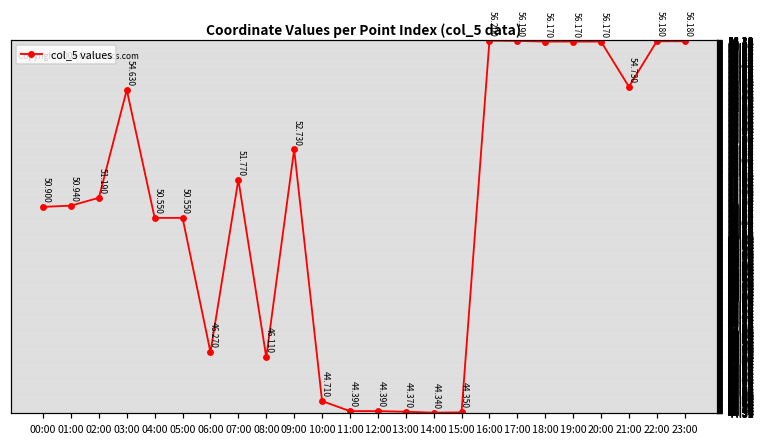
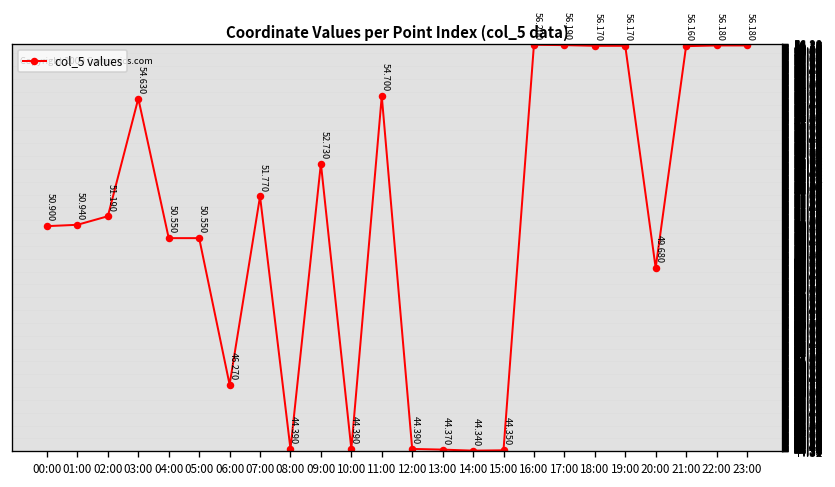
  {
    "00:00": 50.900,
    "01:00": 50.940,
    "02:00": 51.190,
    "03:00": 54.630,
    "04:00": 50.550,
    "05:00": 50.550,
    "06:00": 46.270,
    "07:00": 51.770,
-   "08:00": 46.110,
+   "08:00": 44.390,
    "09:00": 52.730,
-   "10:00": 44.710,
-   "11:00": 44.390,
+   "10:00": 44.390,
+   "11:00": 54.700,
    "12:00": 44.390,
    "13:00": 44.370,
    "14:00": 44.340,
    "15:00": 44.350,
    "16:00": 56.200,
    "17:00": 56.190,
    "18:00": 56.170,
    "19:00": 56.170,
-   "20:00": 56.170,
-   "21:00": 54.730,
+   "20:00": 49.680,
+   "21:00": 56.160,
    "22:00": 56.180,
    "23:00": 56.180
  }
